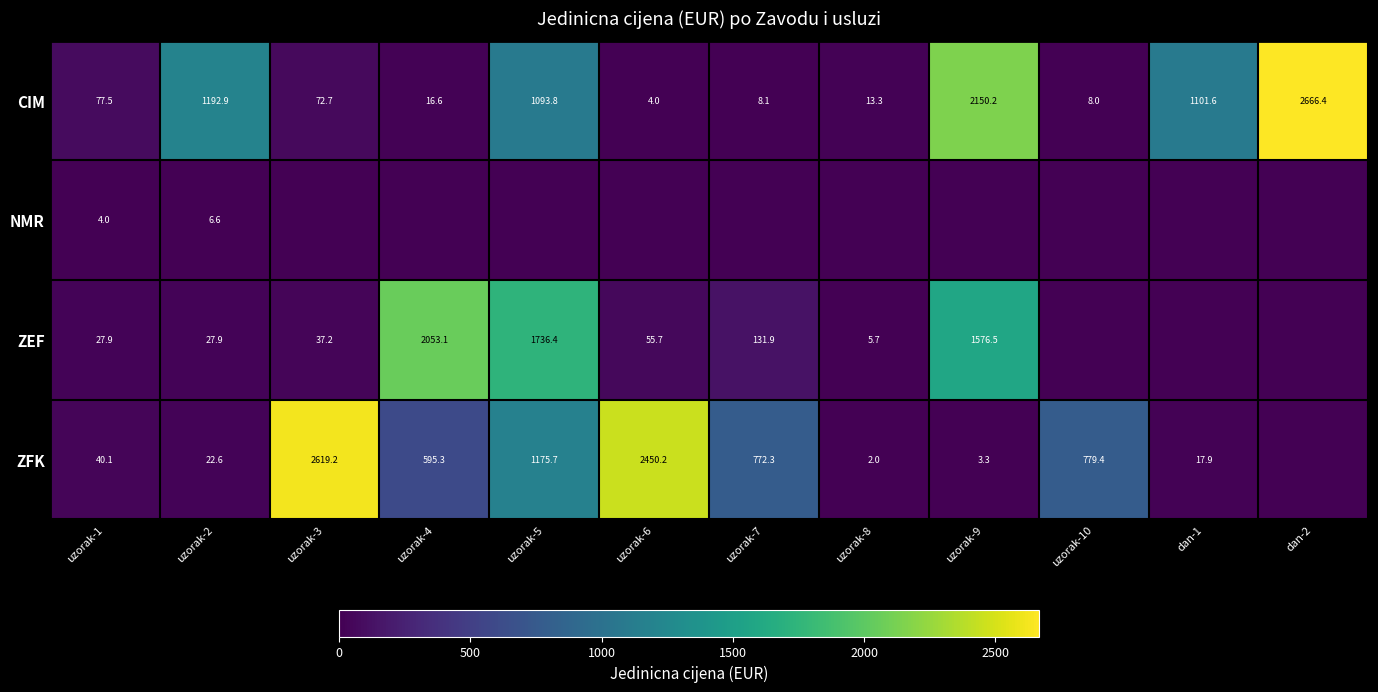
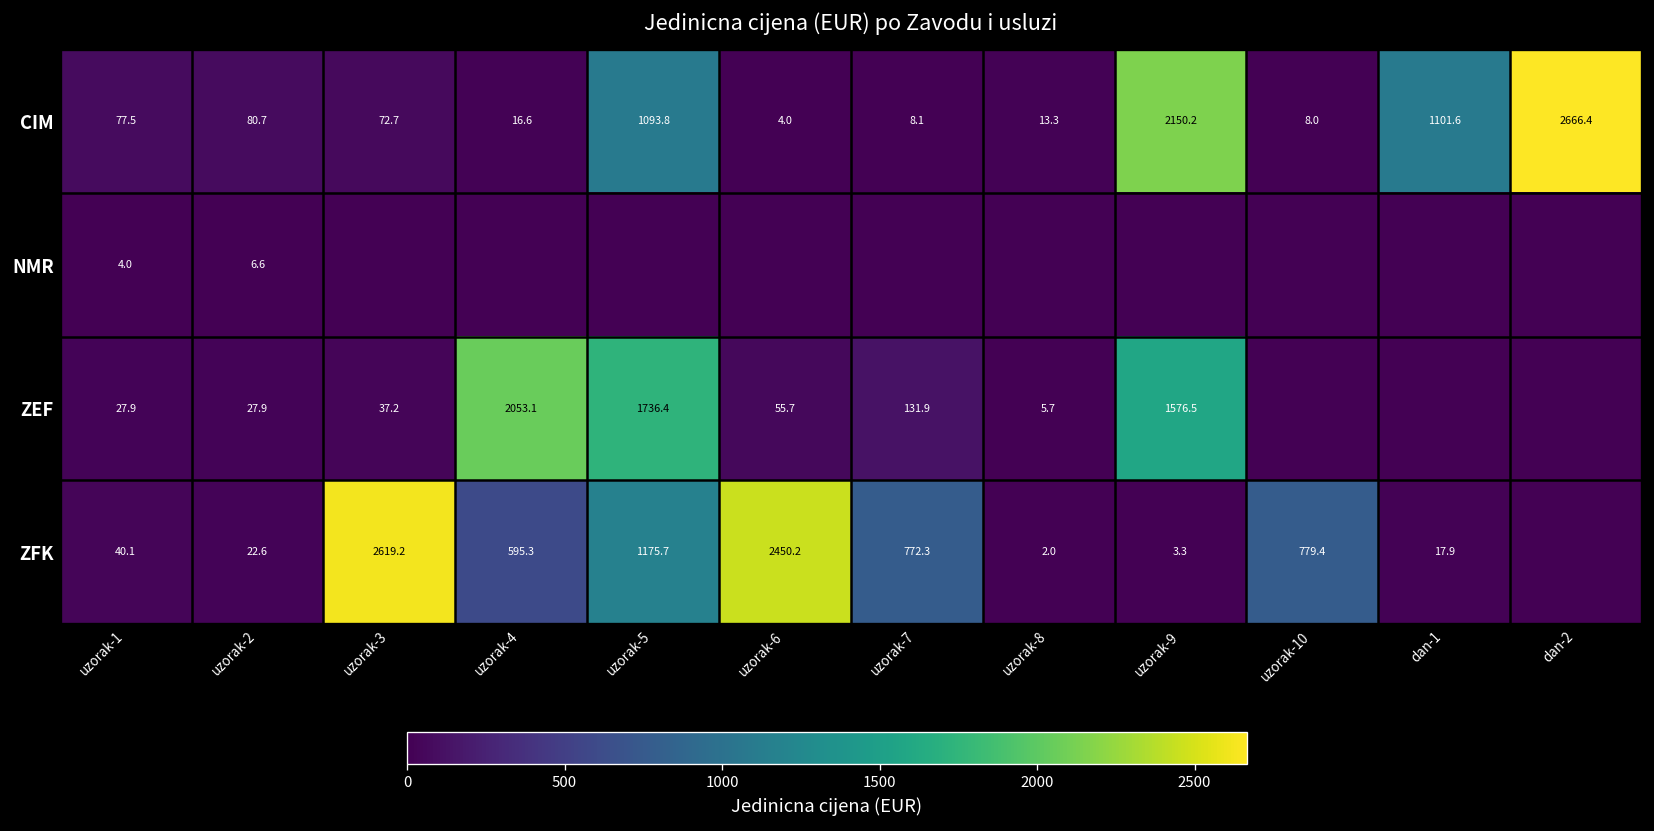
  {
    "CIM": {
      "uzorak-1": 77.5,
-     "uzorak-2": 1192.9,
+     "uzorak-2": 80.7,
      "uzorak-3": 72.7,
      "uzorak-4": 16.6,
      "uzorak-5": 1093.8,
      "uzorak-6": 4.0,
      "uzorak-7": 8.1,
      "uzorak-8": 13.3,
      "uzorak-9": 2150.2,
      "uzorak-10": 8.0,
      "dan-1": 1101.6,
      "dan-2": 2666.4
    },
    "NMR": {
      "uzorak-1": 4.0,
      "uzorak-2": 6.6
    },
    "ZEF": {
      "uzorak-1": 27.9,
      "uzorak-2": 27.9,
      "uzorak-3": 37.2,
      "uzorak-4": 2053.1,
      "uzorak-5": 1736.4,
      "uzorak-6": 55.7,
      "uzorak-7": 131.9,
      "uzorak-8": 5.7,
      "uzorak-9": 1576.5
    },
    "ZFK": {
      "uzorak-1": 40.1,
      "uzorak-2": 22.6,
      "uzorak-3": 2619.2,
      "uzorak-4": 595.3,
      "uzorak-5": 1175.7,
      "uzorak-6": 2450.2,
      "uzorak-7": 772.3,
      "uzorak-8": 2.0,
      "uzorak-9": 3.3,
      "uzorak-10": 779.4,
      "dan-1": 17.9
    }
  }
